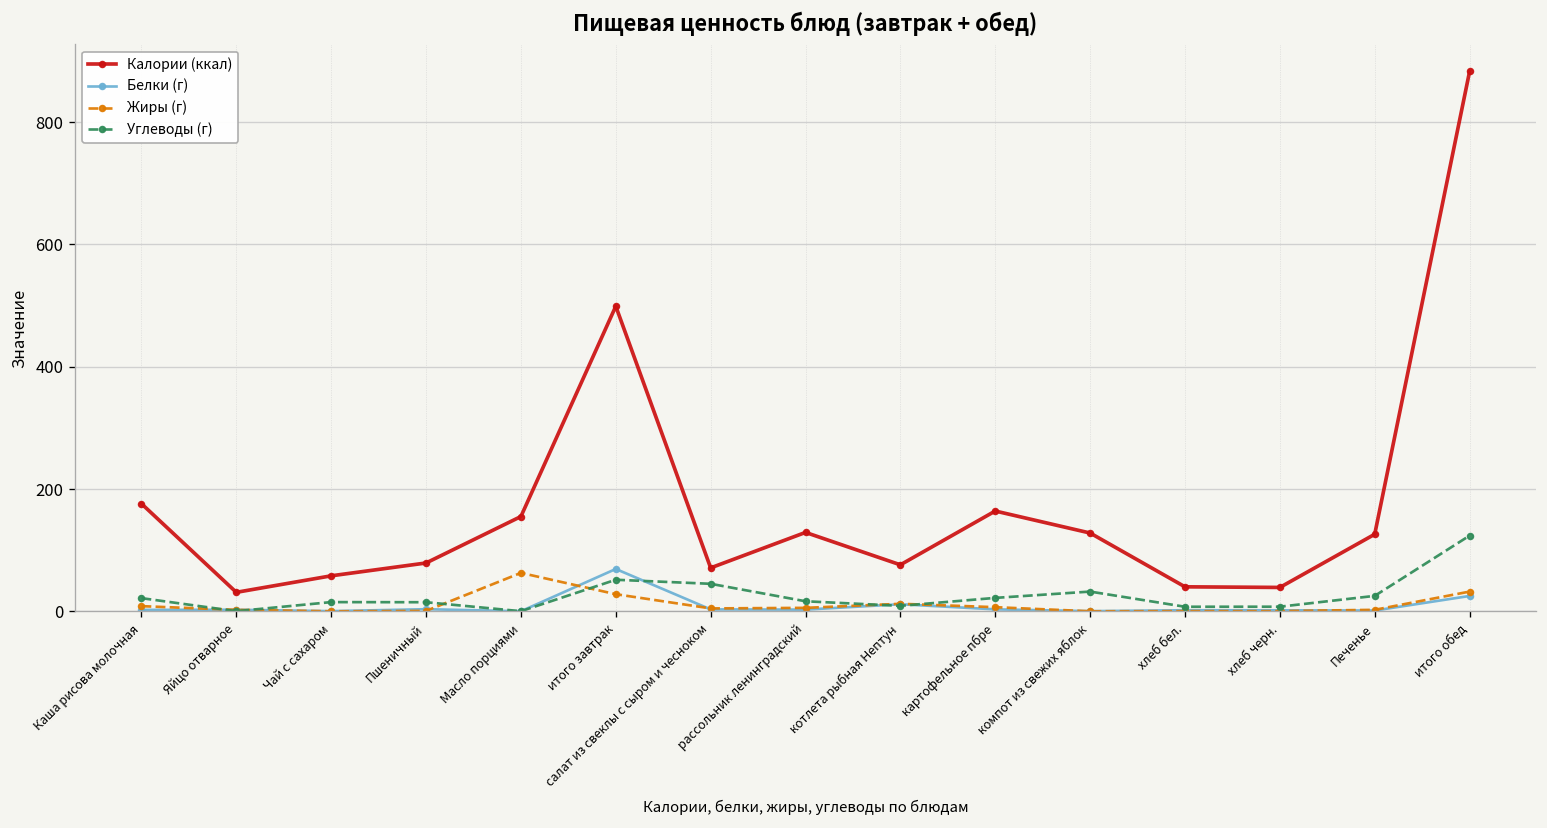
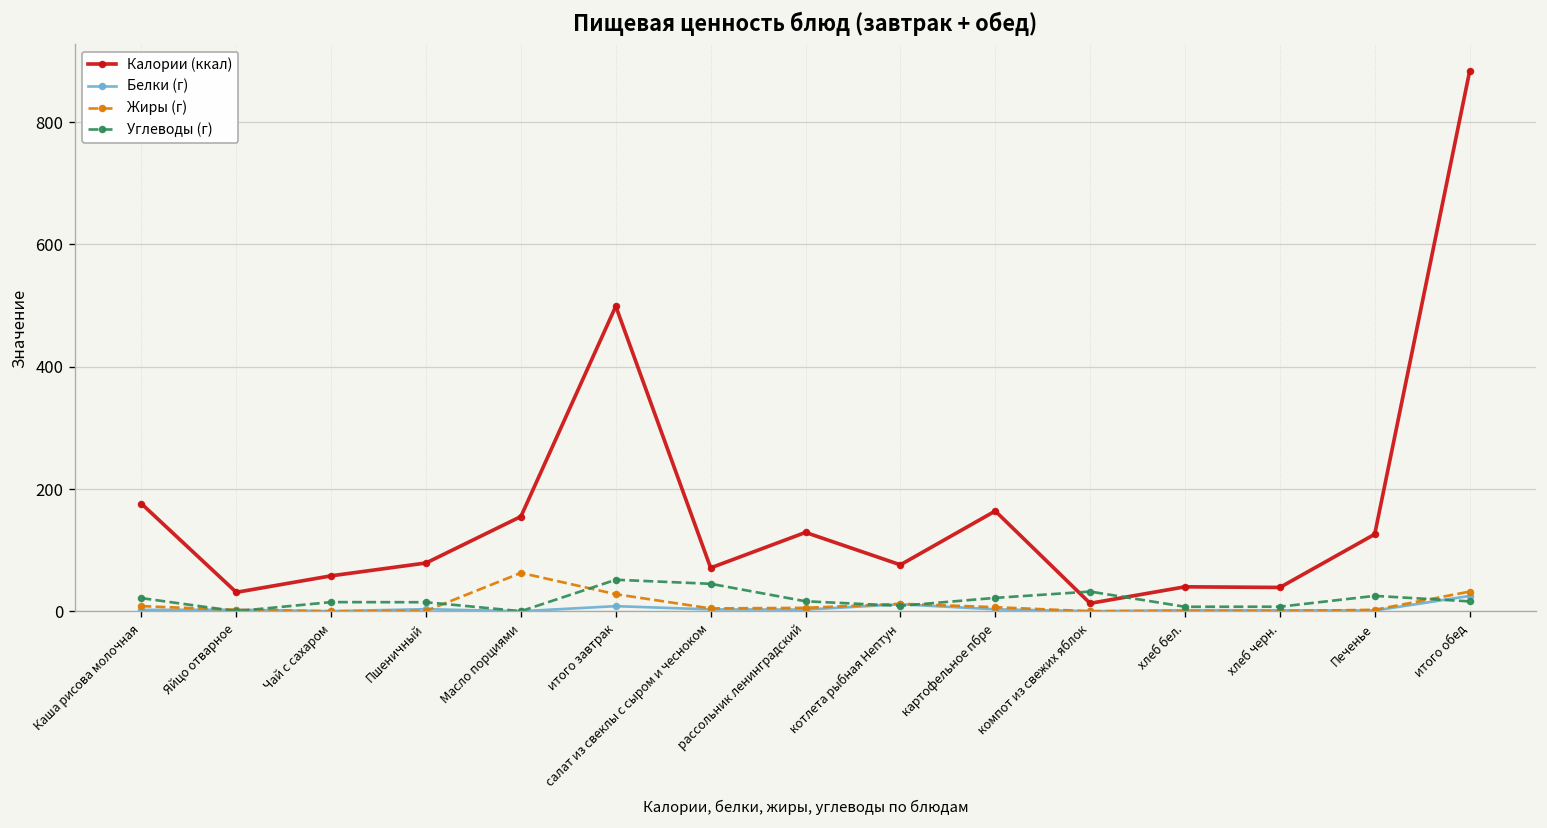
  {
    "Калории (ккал)": {
      "Каша рисова молочная": 180,
      "Яйцо отварное": 30,
      "Чай с сахаром": 60,
      "Пшеничный": 80,
      "Масло порциями": 160,
      "итого завтрак": 500,
      "салат из свеклы с сыром и чесноком": 70,
      "рассольник ленинградский": 130,
      "котлета рыбная Нептун": 80,
      "картофельное пбре": 160,
-     "компот из свежих яблок": 130,
+     "компот из свежих яблок": 10,
      "хлеб бел.": 40,
      "хлеб черн.": 40,
      "Печенье": 130,
      "итого обед": 880
    },
    "Белки (г)": {
      "Каша рисова молочная": 0,
-     "итого завтрак": 70,
+     "итого завтрак": 10,
      "итого обед": 30
    },
    "Жиры (г)": {
      "Каша рисова молочная": 10,
      "Масло порциями": 60,
      "итого завтрак": 30,
      "итого обед": 30
    },
    "Углеводы (г)": {
      "Каша рисова молочная": 20,
      "Чай с сахаром": 20,
      "Пшеничный": 10,
      "итого завтрак": 50,
      "салат из свеклы с сыром и чесноком": 40,
      "рассольник ленинградский": 20,
      "картофельное пбре": 20,
      "компот из свежих яблок": 30,
      "хлеб бел.": 10,
      "хлеб черн.": 10,
      "Печенье": 30,
-     "итого обед": 120
+     "итого обед": 20
    }
  }
